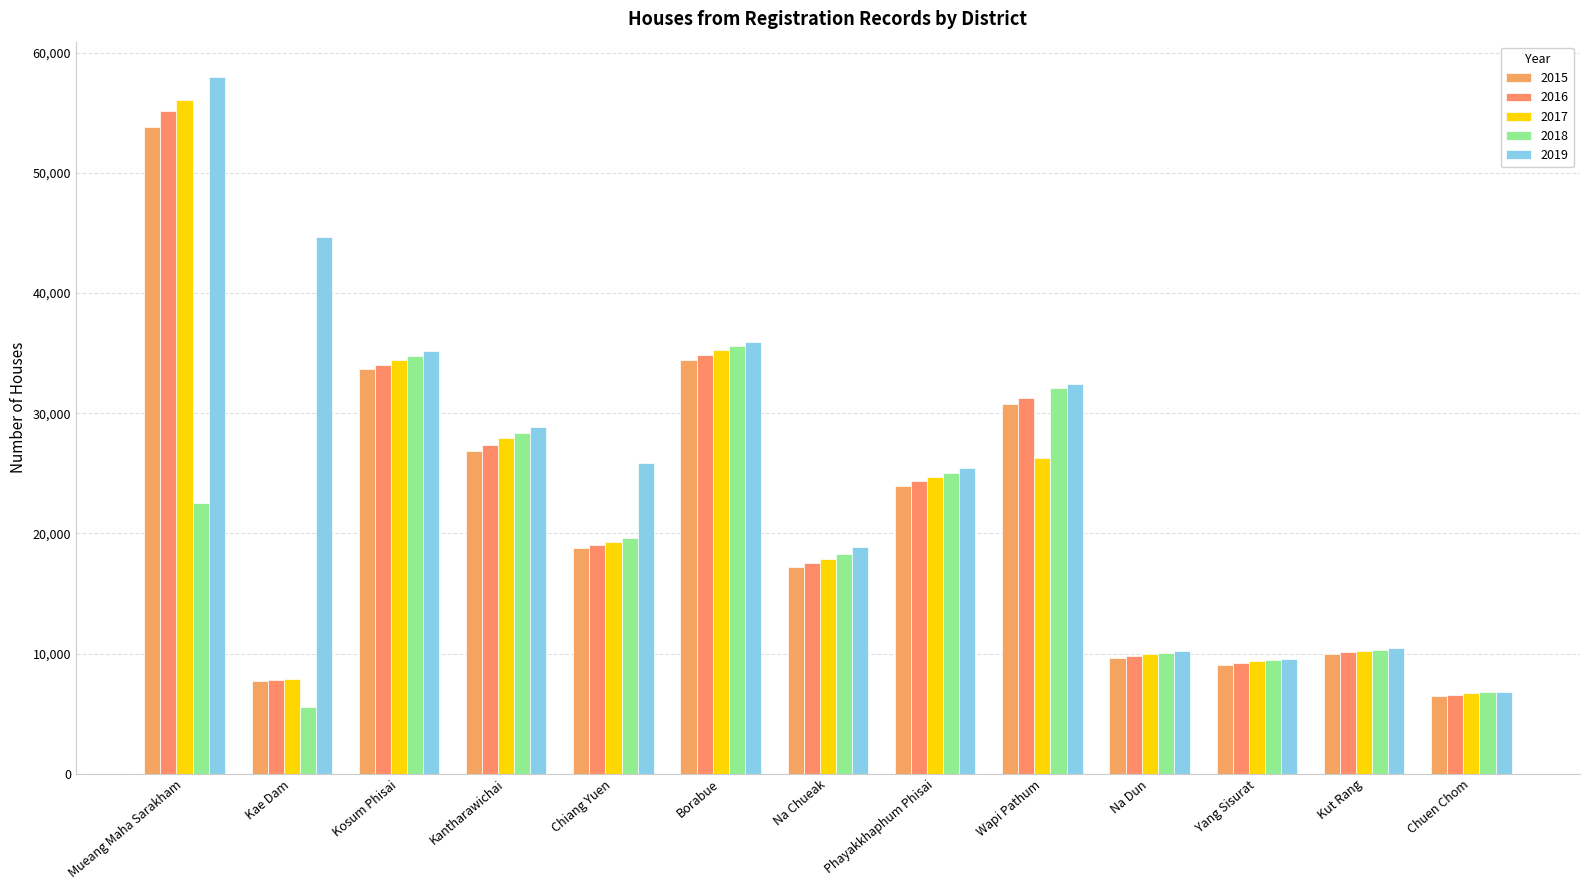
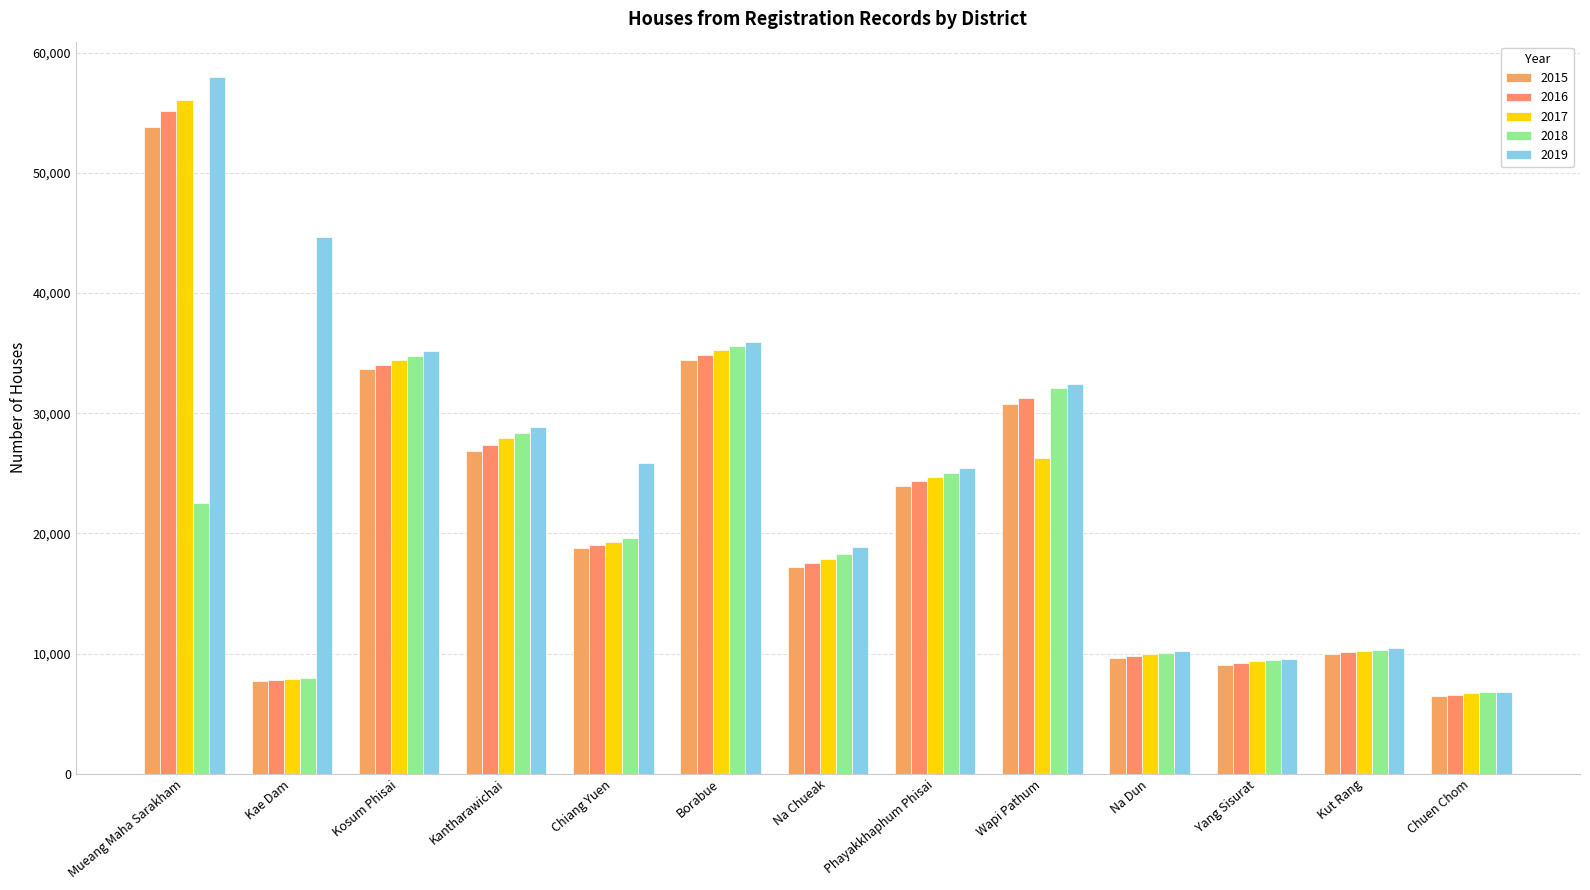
  {
    "2017": {
      "Mueang Maha Sarakham": "56,100",
      "Kae Dam": "7,900",
      "Kosum Phisai": "34,400",
      "Kantharawichai": "27,900",
      "Chiang Yuen": "19,300",
      "Borabue": "35,200",
      "Na Chueak": "17,900",
      "Phayakkhaphum Phisai": "24,700",
      "Wapi Pathum": "26,200",
      "Na Dun": "9,900",
      "Yang Sisurat": "9,400",
      "Kut Rang": "10,200",
      "Chuen Chom": "6,700"
    },
    "2018": {
      "Mueang Maha Sarakham": "22,600",
-     "Kae Dam": "5,600",
+     "Kae Dam": "7,900",
      "Kosum Phisai": "34,800",
      "Kantharawichai": "28,400",
      "Chiang Yuen": "19,600",
      "Borabue": "35,600",
      "Na Chueak": "18,300",
      "Phayakkhaphum Phisai": "25,000",
      "Wapi Pathum": "32,100",
      "Na Dun": "10,100",
      "Yang Sisurat": "9,400",
      "Kut Rang": "10,300",
      "Chuen Chom": "6,800"
    },
    "2019": {
      "Mueang Maha Sarakham": "58,000",
      "Kae Dam": "44,700",
      "Kosum Phisai": "35,200",
      "Kantharawichai": "28,900",
      "Chiang Yuen": "25,800",
      "Borabue": "36,000",
      "Na Chueak": "18,900",
      "Phayakkhaphum Phisai": "25,400",
      "Wapi Pathum": "32,400",
      "Na Dun": "10,200",
      "Yang Sisurat": "9,500",
      "Kut Rang": "10,400",
      "Chuen Chom": "6,800"
    }
  }
